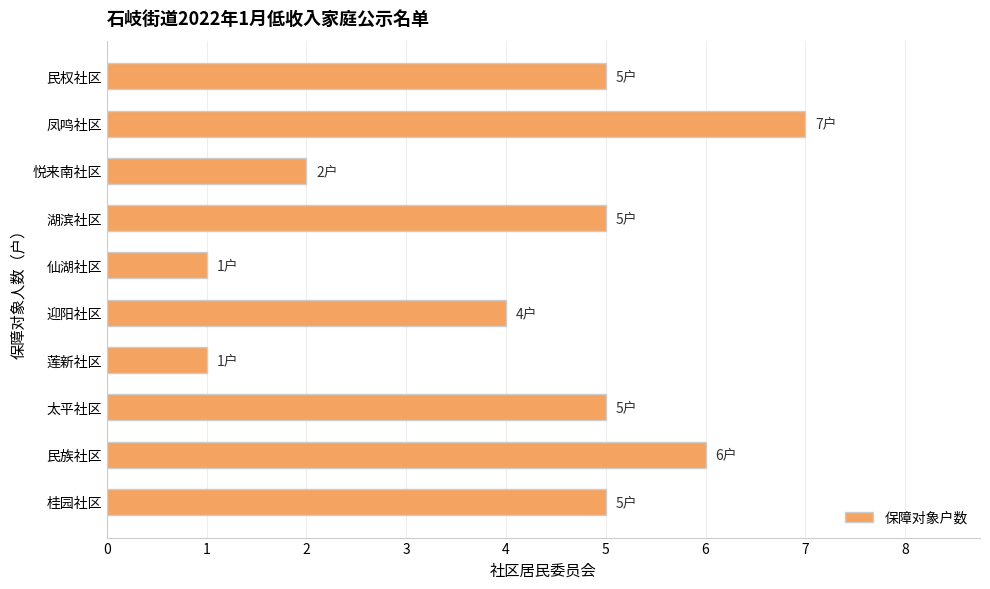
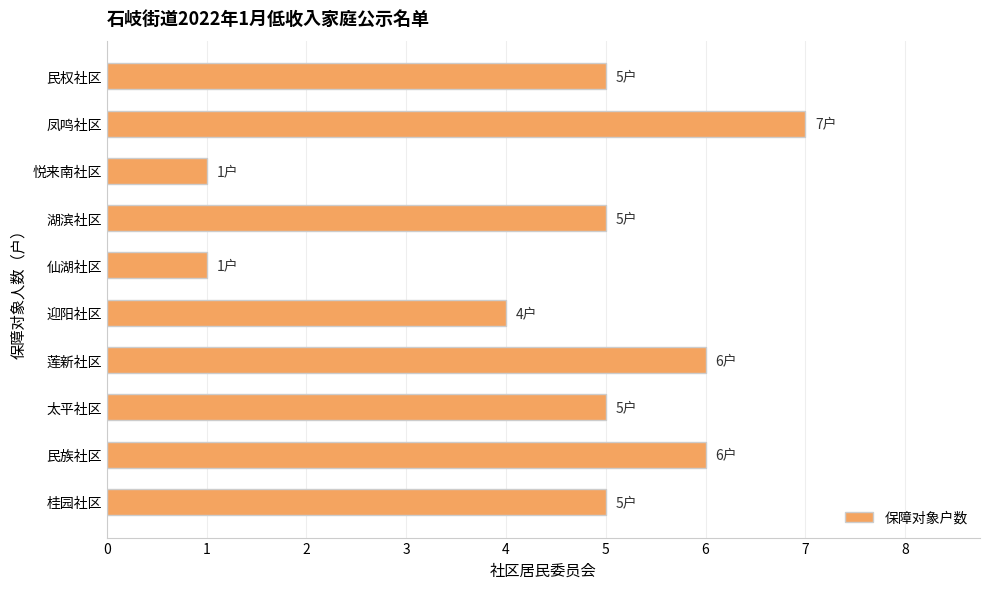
  {
    "民权社区": "5户",
    "凤鸣社区": "7户",
-   "悦来南社区": "2户",
+   "悦来南社区": "1户",
    "湖滨社区": "5户",
    "仙湖社区": "1户",
    "迎阳社区": "4户",
-   "莲新社区": "1户",
+   "莲新社区": "6户",
    "太平社区": "5户",
    "民族社区": "6户",
    "桂园社区": "5户"
  }
